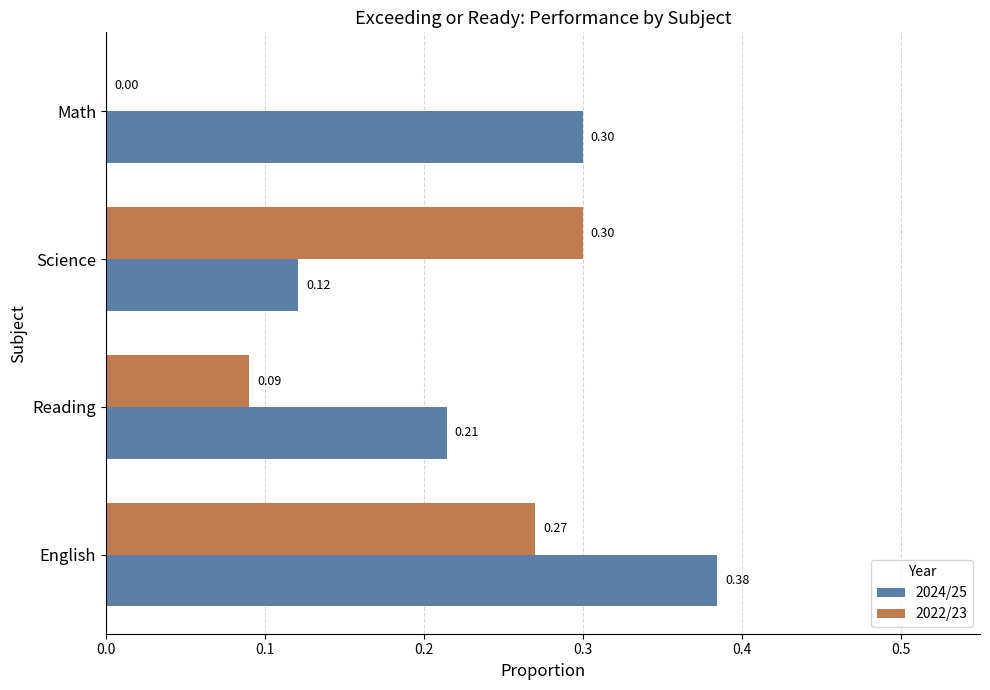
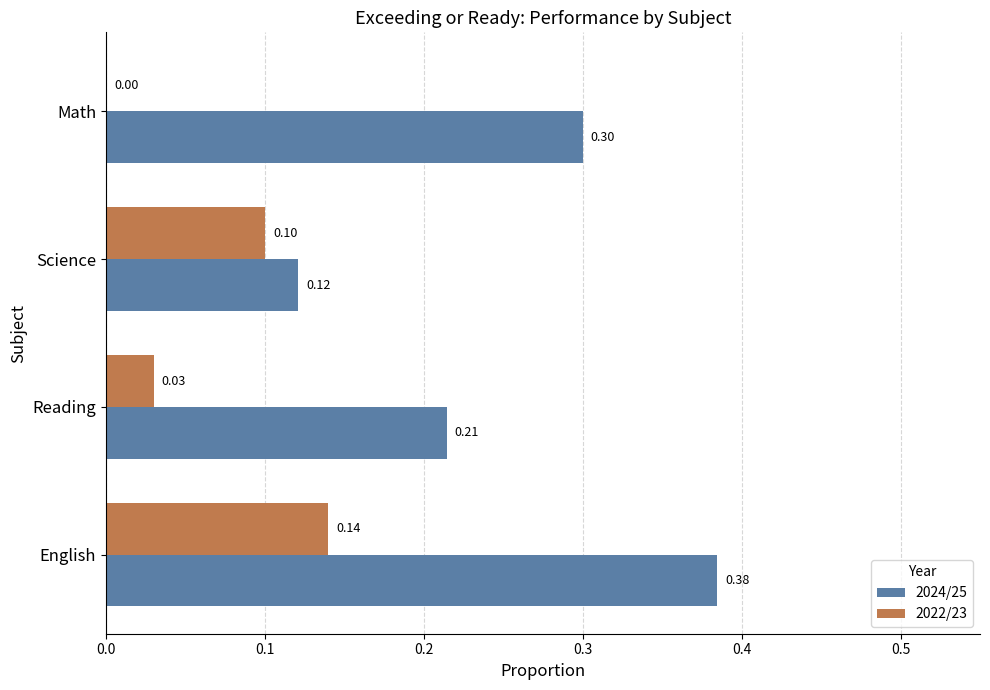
  {
    "2024/25": {
      "Math": 0.30,
      "Science": 0.12,
      "Reading": 0.21,
      "English": 0.38
    },
    "2022/23": {
      "Math": 0.00,
-     "Science": 0.30,
-     "Reading": 0.09,
-     "English": 0.27
+     "Science": 0.10,
+     "Reading": 0.03,
+     "English": 0.14
    }
  }
